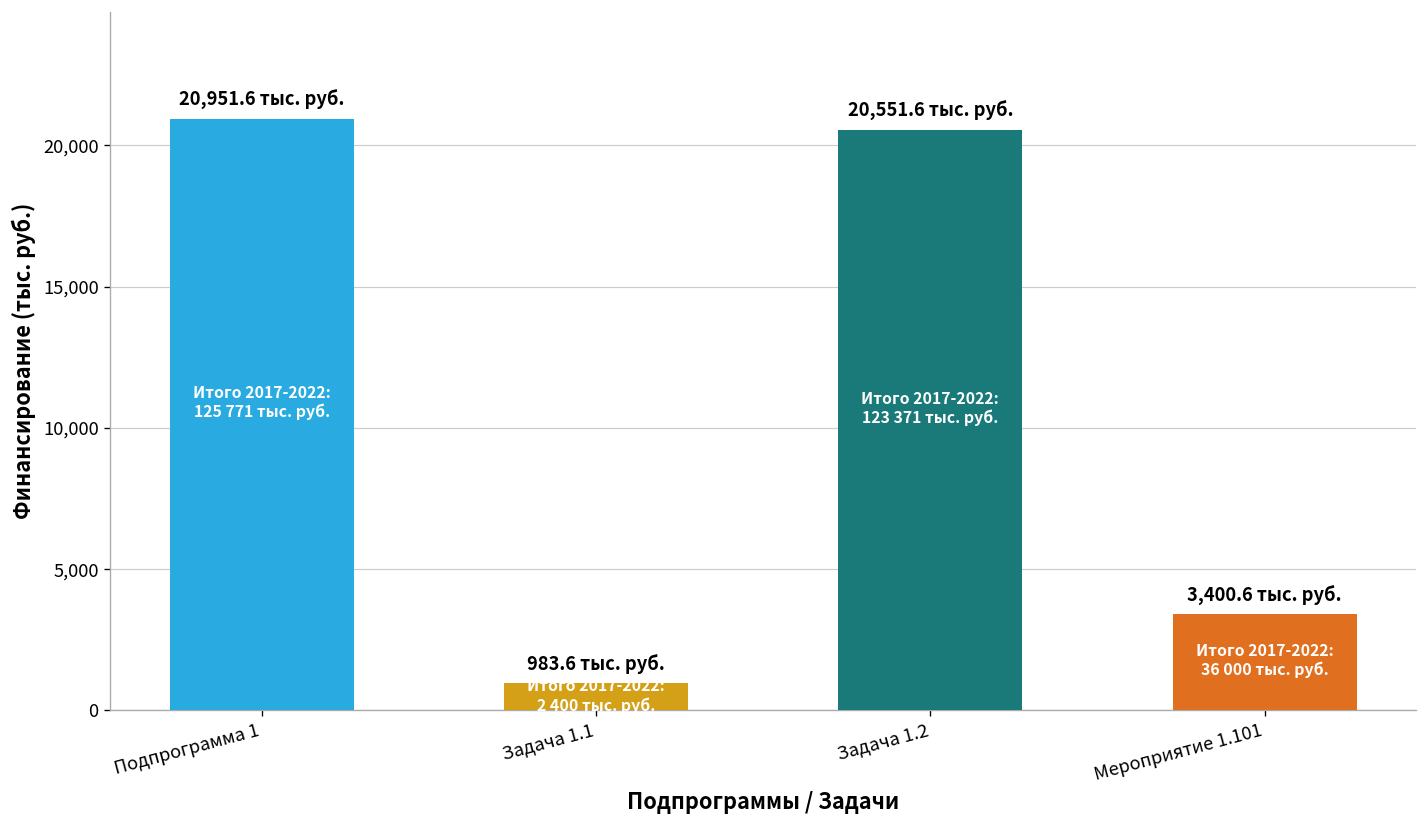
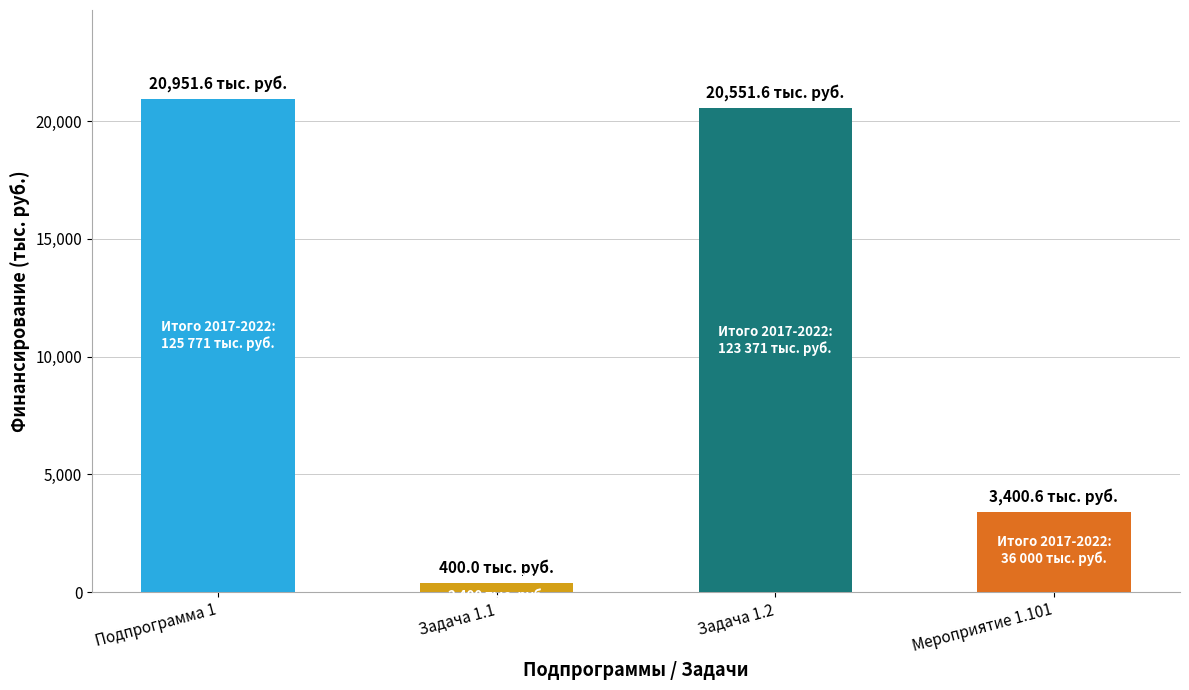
  {
    "Подпрограмма 1": "20,951.6",
-   "Задача 1.1": "983.6",
+   "Задача 1.1": "400.0",
    "Задача 1.2": "20,551.6",
    "Мероприятие 1.101": "3,400.6"
  }
